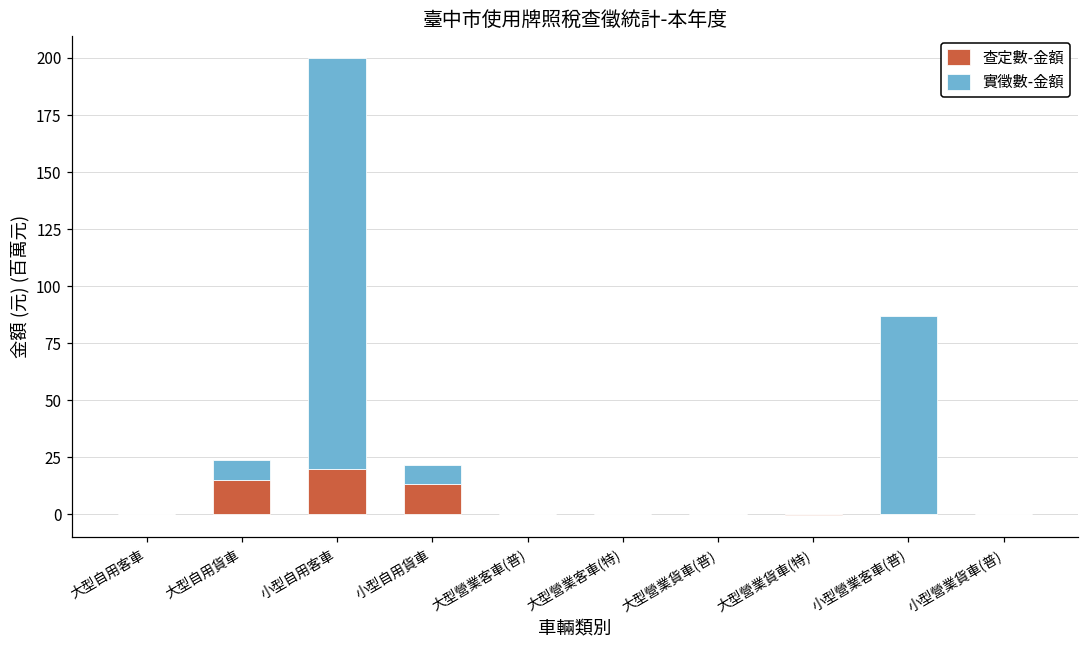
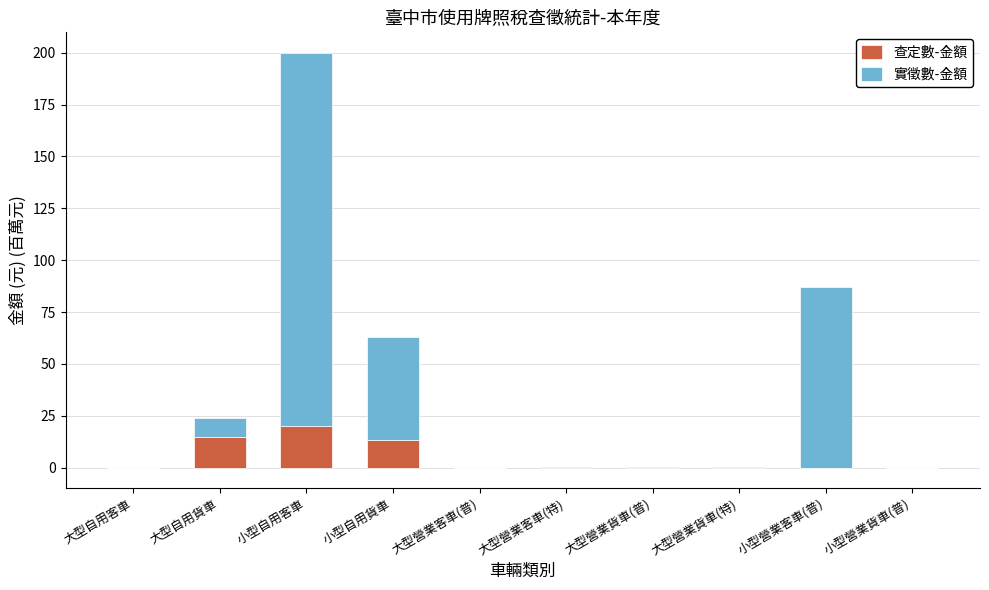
  {
    "查定數-金額": {
      "大型自用貨車": 15,
      "小型自用客車": 20,
      "小型自用貨車": 13
    },
    "實徵數-金額": {
      "大型自用貨車": 9,
      "小型自用客車": 180,
-     "小型自用貨車": 8,
+     "小型自用貨車": 50,
      "大型營業客車(普)": 0,
      "小型營業客車(普)": 87
    }
  }
